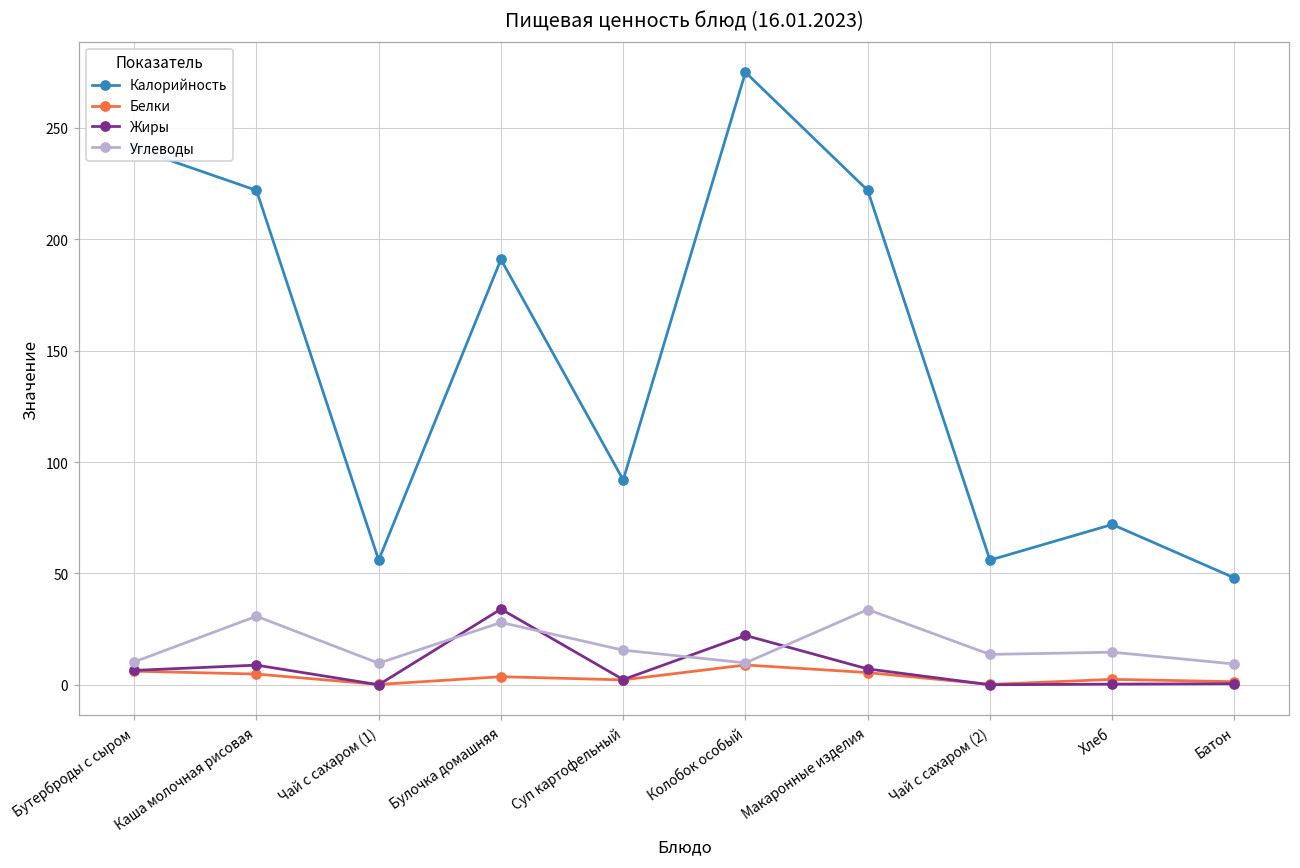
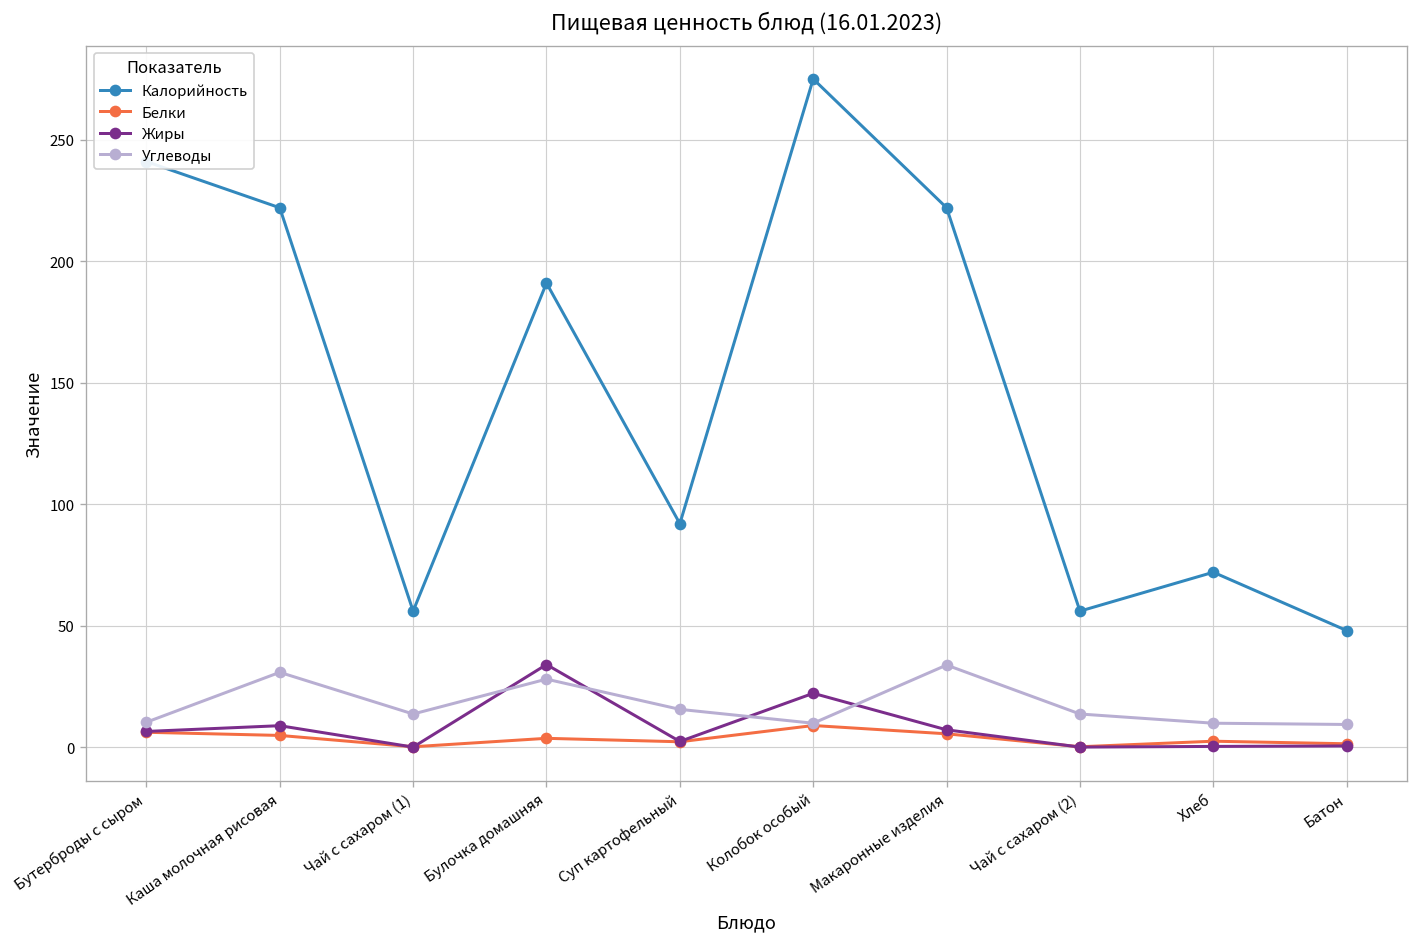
  {
    "Калорийность": {
      "Каша молочная рисовая": 222,
      "Чай с сахаром (1)": 56,
      "Булочка домашняя": 191,
      "Суп картофельный": 92,
      "Колобок особый": 275,
      "Макаронные изделия": 222,
      "Чай с сахаром (2)": 56,
      "Хлеб": 72,
      "Батон": 48
    },
    "Белки": {
      "Каша молочная рисовая": 5,
      "Булочка домашняя": 4,
      "Макаронные изделия": 6,
      "Хлеб": 2
    },
    "Жиры": {
      "Каша молочная рисовая": 9,
      "Булочка домашняя": 34,
      "Колобок особый": 22,
      "Макаронные изделия": 7,
      "Хлеб": 0
    },
    "Углеводы": {
      "Бутерброды с сыром": 10,
      "Каша молочная рисовая": 31,
-     "Чай с сахаром (1)": 10,
+     "Чай с сахаром (1)": 14,
      "Булочка домашняя": 28,
      "Суп картофельный": 16,
      "Макаронные изделия": 34,
      "Чай с сахаром (2)": 14,
-     "Хлеб": 15,
+     "Хлеб": 10,
      "Батон": 9
    }
  }
